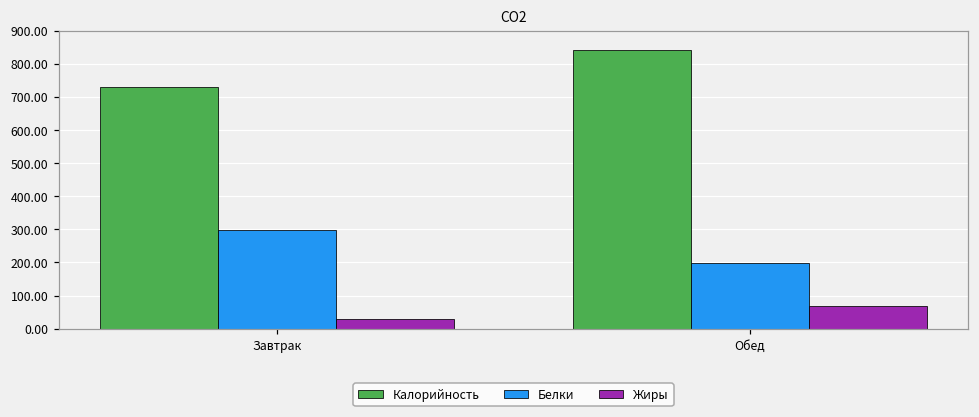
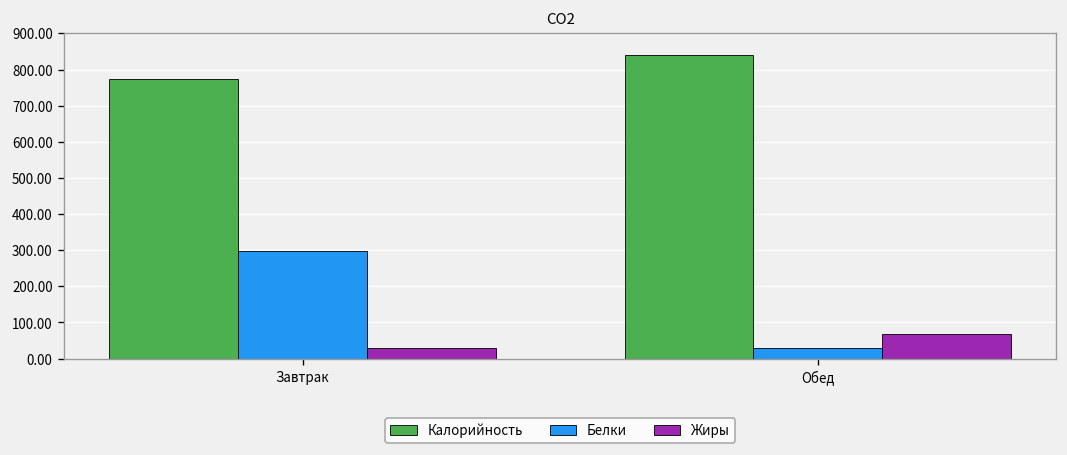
  {
    "Калорийность": {
-     "Завтрак": 730,
+     "Завтрак": 770,
      "Обед": 840
    },
    "Белки": {
      "Завтрак": 300,
-     "Обед": 200
+     "Обед": 30
    },
    "Жиры": {
      "Завтрак": 30,
      "Обед": 70
    }
  }
